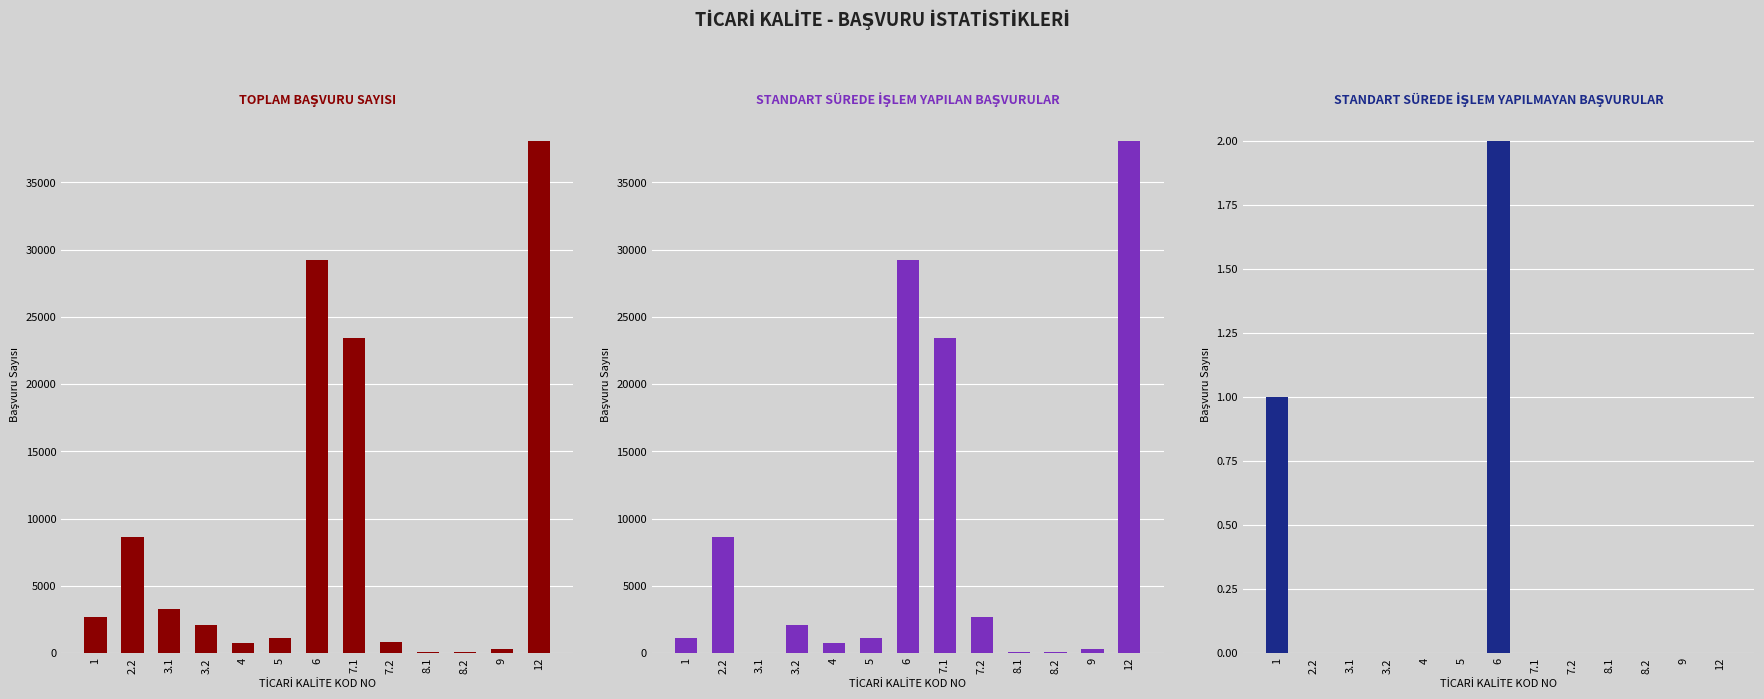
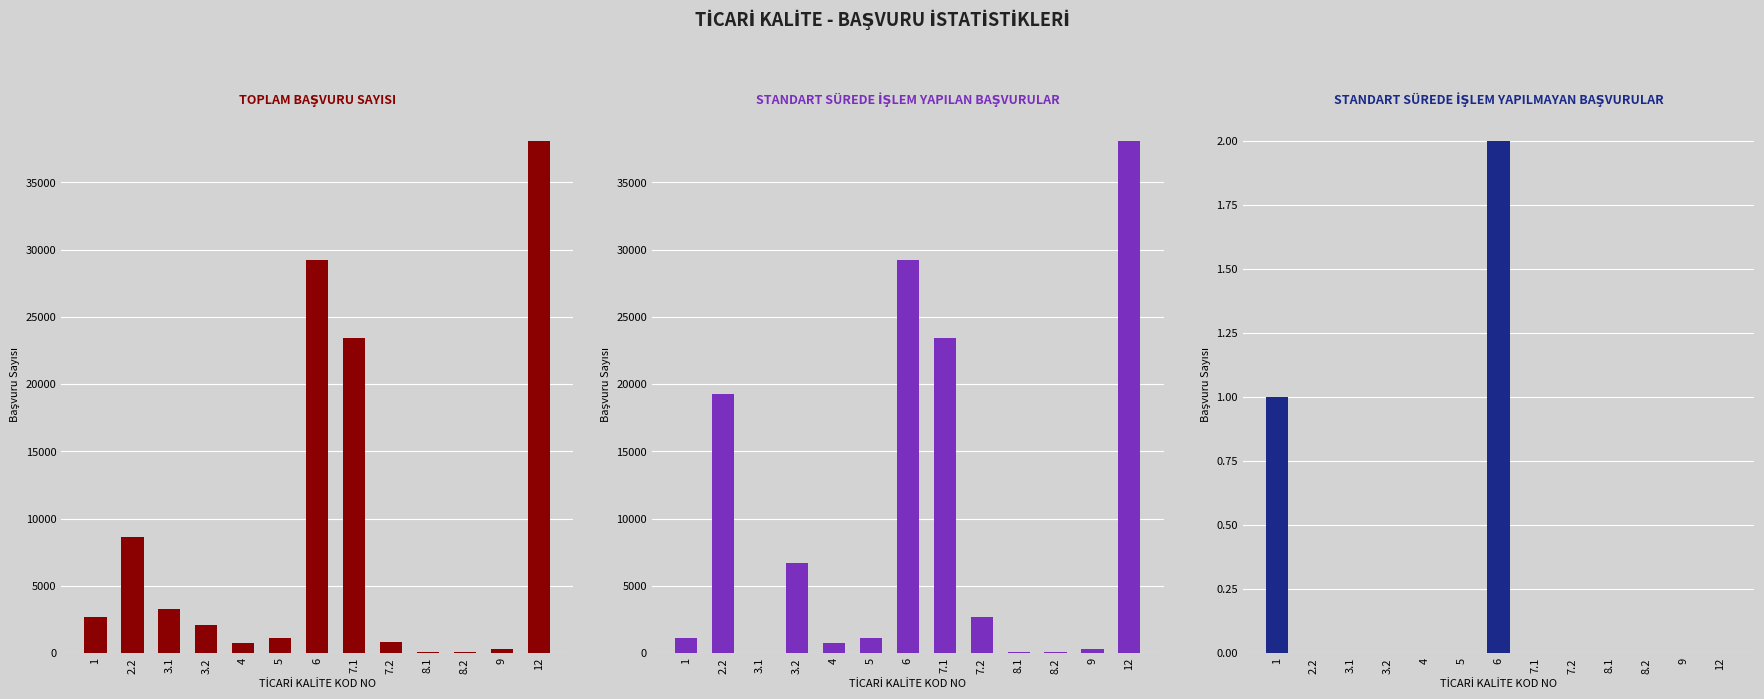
  {
    "TOPLAM BAŞVURU SAYISI": {
      "1": 2700,
      "2.2": 8600,
      "3.1": 3200,
      "3.2": 2000,
      "4": 800,
      "5": 1100,
      "6": 29200,
      "7.1": 23500,
      "7.2": 800,
      "9": 300,
      "12": 38100
    },
    "STANDART SÜREDE İŞLEM YAPILAN BAŞVURULAR": {
      "1": 1100,
-     "2.2": 8600,
-     "3.2": 2000,
+     "2.2": 19200,
+     "3.2": 6700,
      "4": 800,
      "5": 1100,
      "6": 29200,
      "7.1": 23500,
      "7.2": 2600,
      "9": 300,
      "12": 38100
    },
    "STANDART SÜREDE İŞLEM YAPILMAYAN BAŞVURULAR": {
      "1": 1.00,
      "2.2": 0.00,
      "3.1": 0.00,
      "3.2": 0.00,
      "4": 0.00,
      "5": 0.00,
      "6": 2.00,
      "7.1": 0.00,
      "7.2": 0.00,
      "8.1": 0.00,
      "8.2": 0.00,
      "9": 0.00,
      "12": 0.00
    }
  }
